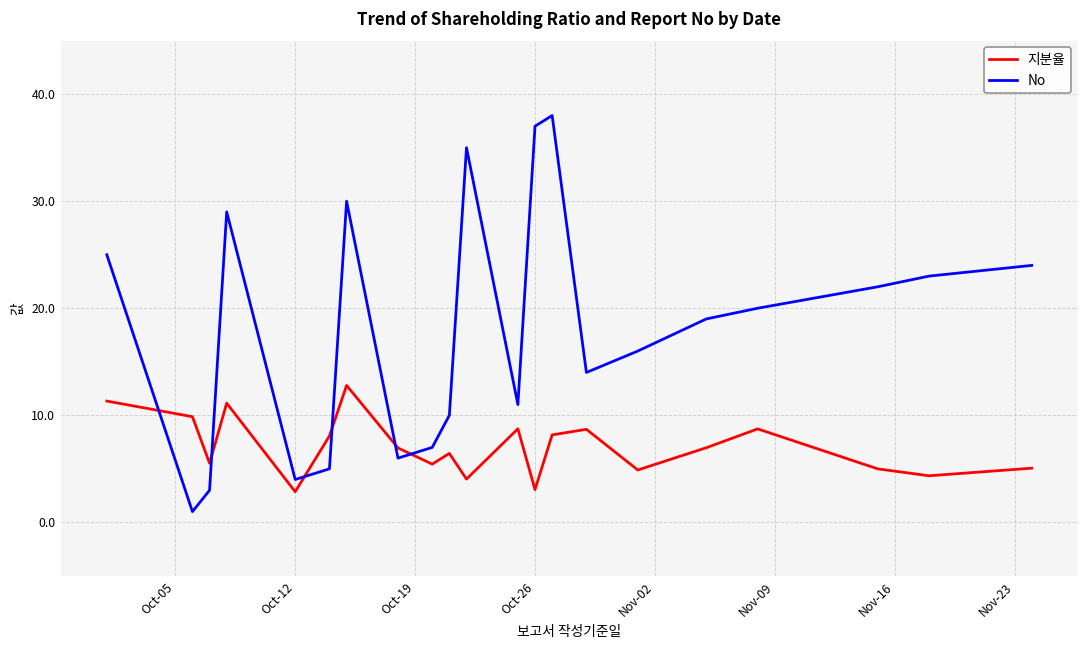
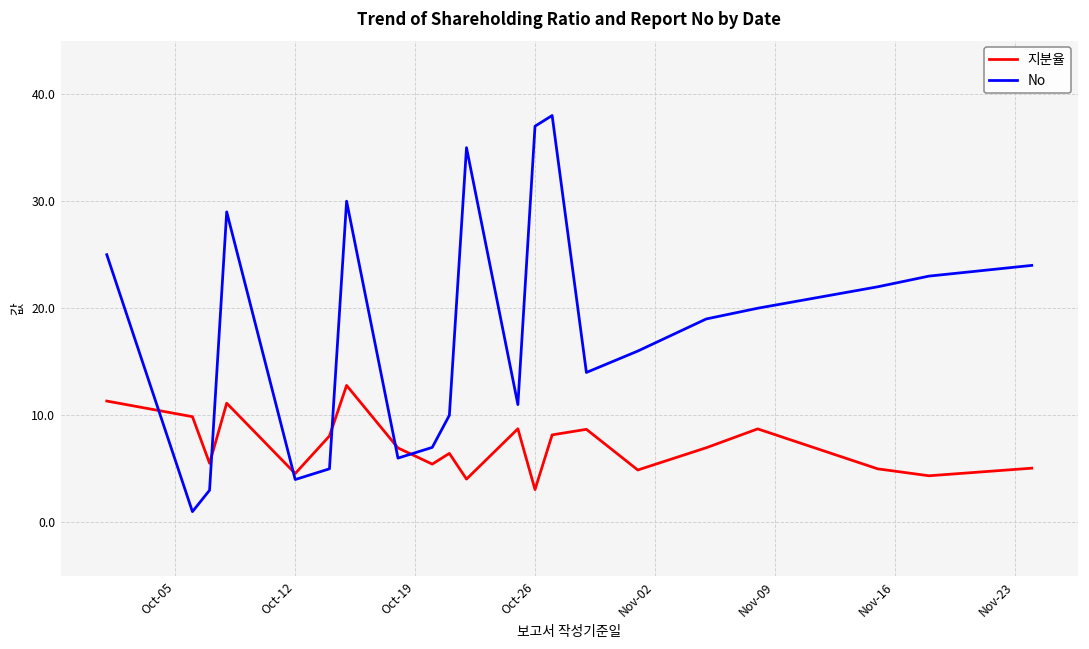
  {
    "지분율": {
-     "Oct-12": 3,
+     "Oct-12": 5,
      "Oct-26": 3
    },
    "No": {
      "Oct-12": 4,
      "Oct-26": 37
    }
  }
